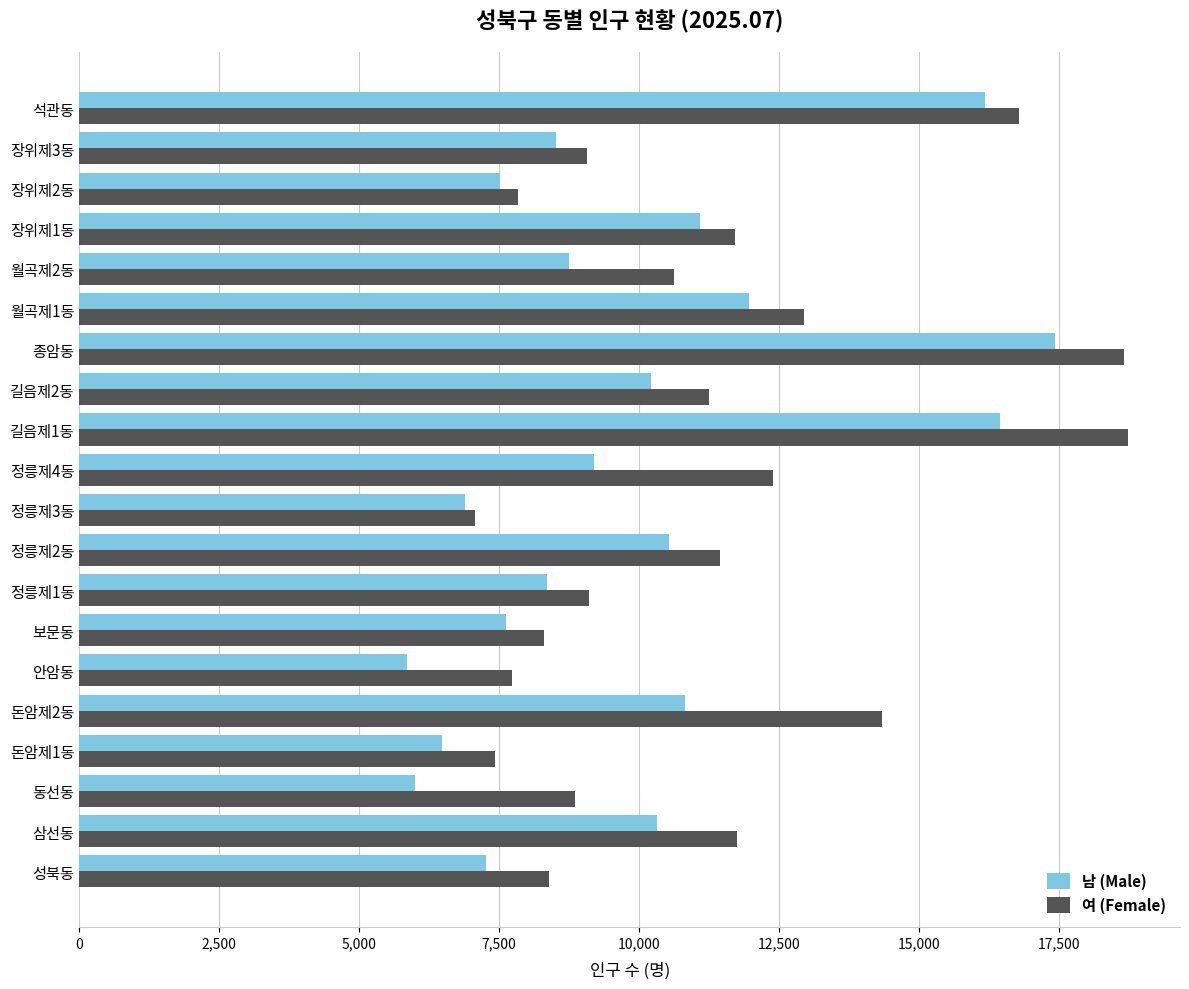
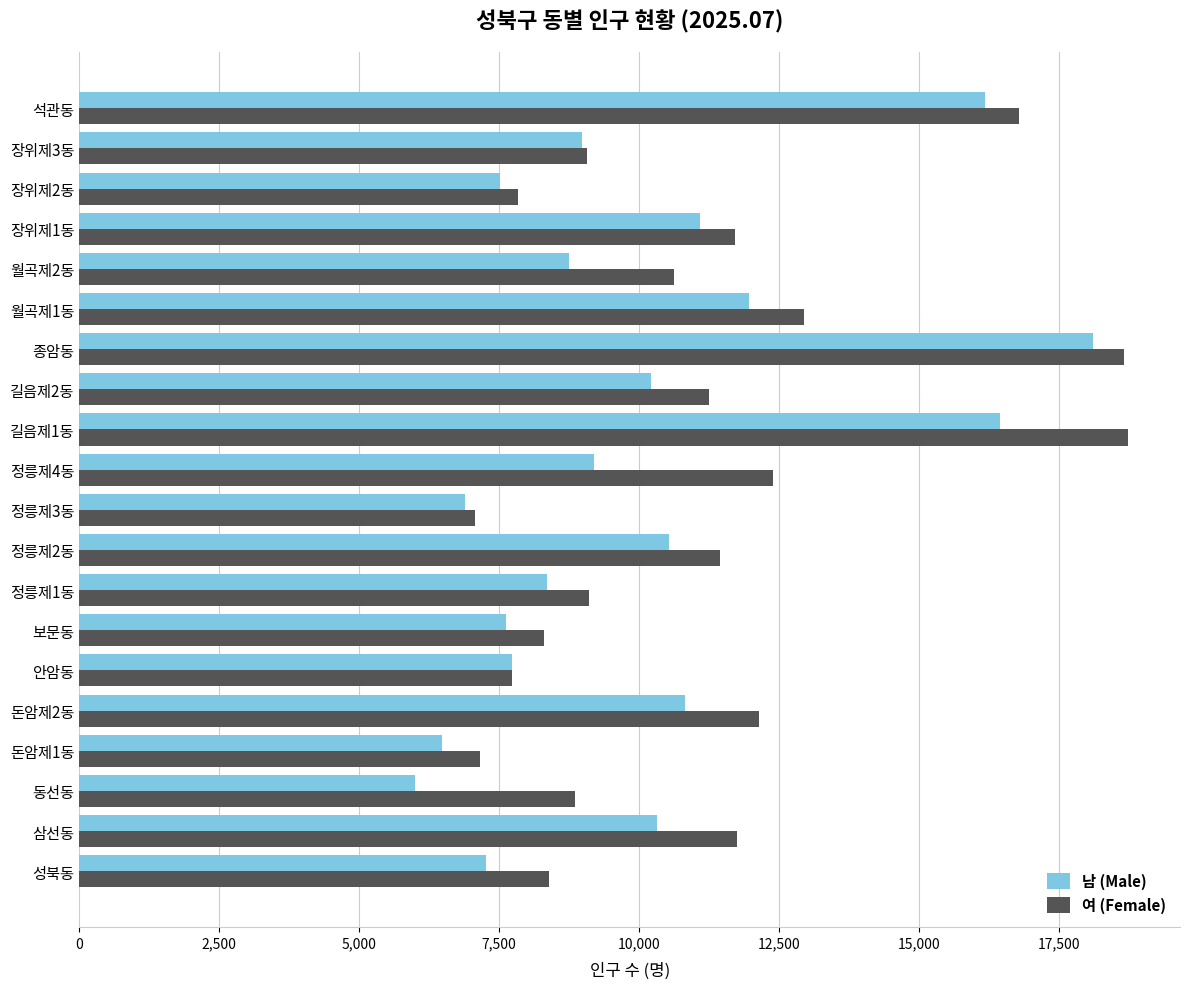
  {
    "남 (Male)": {
      "석관동": "16,200",
-     "장위제3동": "8,500",
+     "장위제3동": "9,000",
      "장위제2동": "7,500",
      "장위제1동": "11,100",
      "월곡제2동": "8,800",
      "월곡제1동": "12,000",
-     "종암동": "17,400",
+     "종암동": "18,100",
      "길음제2동": "10,200",
      "길음제1동": "16,500",
      "정릉제4동": "9,200",
      "정릉제3동": "6,900",
      "정릉제2동": "10,500",
      "정릉제1동": "8,400",
      "보문동": "7,600",
-     "안암동": "5,900",
+     "안암동": "7,700",
      "돈암제2동": "10,800",
      "돈암제1동": "6,500",
      "동선동": "6,000",
      "삼선동": "10,300",
      "성북동": "7,300"
    },
    "여 (Female)": {
      "석관동": "16,800",
      "장위제3동": "9,100",
      "장위제2동": "7,800",
      "장위제1동": "11,700",
      "월곡제2동": "10,600",
      "월곡제1동": "13,000",
      "종암동": "18,700",
      "길음제2동": "11,300",
      "길음제1동": "18,700",
      "정릉제4동": "12,400",
      "정릉제3동": "7,100",
      "정릉제2동": "11,500",
      "정릉제1동": "9,100",
      "보문동": "8,300",
      "안암동": "7,700",
-     "돈암제2동": "14,300",
-     "돈암제1동": "7,400",
+     "돈암제2동": "12,100",
+     "돈암제1동": "7,200",
      "동선동": "8,900",
      "삼선동": "11,800",
      "성북동": "8,400"
    }
  }
